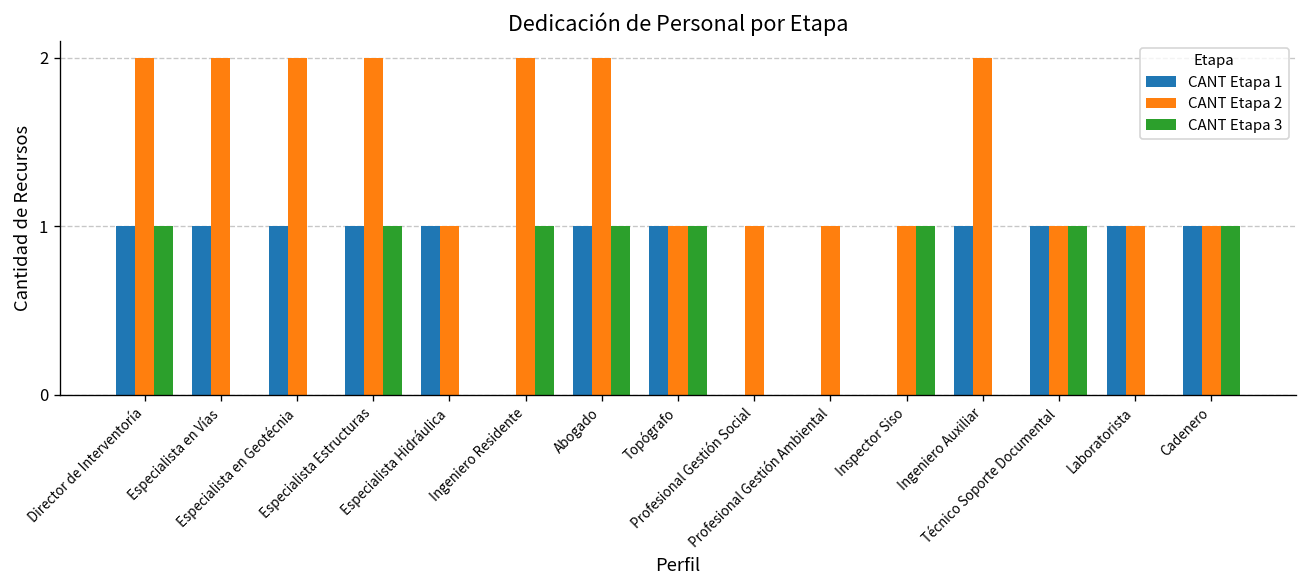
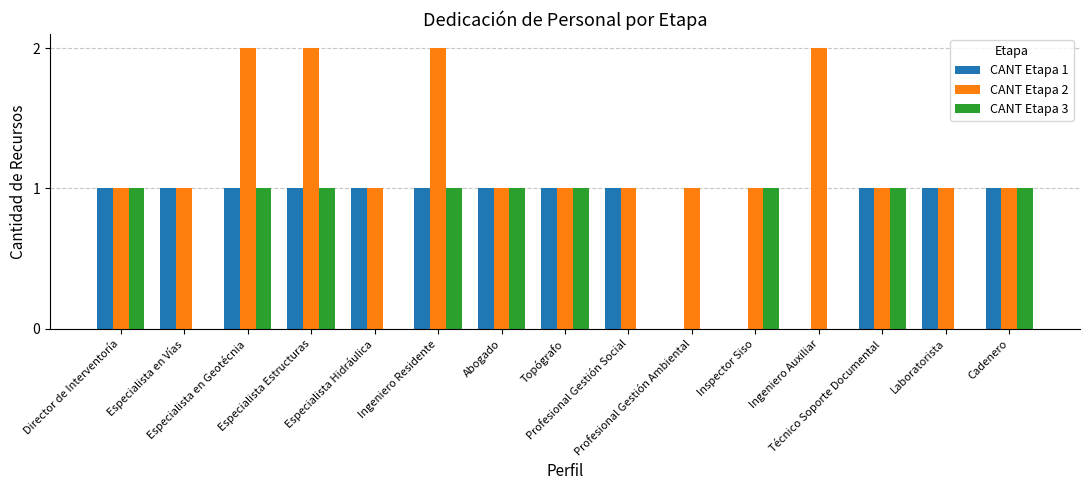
  {
    "CANT Etapa 1": {
      "Director de Interventoría": 1,
      "Especialista en Vías": 1,
      "Especialista en Geotécnia": 1,
      "Especialista Estructuras": 1,
      "Especialista Hidráulica": 1,
-     "Ingeniero Residente": 0,
+     "Ingeniero Residente": 1,
      "Abogado": 1,
      "Topógrafo": 1,
-     "Profesional Gestión Social": 0,
+     "Profesional Gestión Social": 1,
      "Profesional Gestión Ambiental": 0,
      "Inspector Siso": 0,
-     "Ingeniero Auxiliar": 1,
+     "Ingeniero Auxiliar": 0,
      "Técnico Soporte Documental": 1,
      "Laboratorista": 1,
      "Cadenero": 1
    },
    "CANT Etapa 2": {
-     "Director de Interventoría": 2,
-     "Especialista en Vías": 2,
+     "Director de Interventoría": 1,
+     "Especialista en Vías": 1,
      "Especialista en Geotécnia": 2,
      "Especialista Estructuras": 2,
      "Especialista Hidráulica": 1,
      "Ingeniero Residente": 2,
-     "Abogado": 2,
+     "Abogado": 1,
      "Topógrafo": 1,
      "Profesional Gestión Social": 1,
      "Profesional Gestión Ambiental": 1,
      "Inspector Siso": 1,
      "Ingeniero Auxiliar": 2,
      "Técnico Soporte Documental": 1,
      "Laboratorista": 1,
      "Cadenero": 1
    },
    "CANT Etapa 3": {
      "Director de Interventoría": 1,
      "Especialista en Vías": 0,
-     "Especialista en Geotécnia": 0,
+     "Especialista en Geotécnia": 1,
      "Especialista Estructuras": 1,
      "Especialista Hidráulica": 0,
      "Ingeniero Residente": 1,
      "Abogado": 1,
      "Topógrafo": 1,
      "Profesional Gestión Social": 0,
      "Profesional Gestión Ambiental": 0,
      "Inspector Siso": 1,
      "Ingeniero Auxiliar": 0,
      "Técnico Soporte Documental": 1,
      "Laboratorista": 0,
      "Cadenero": 1
    }
  }
